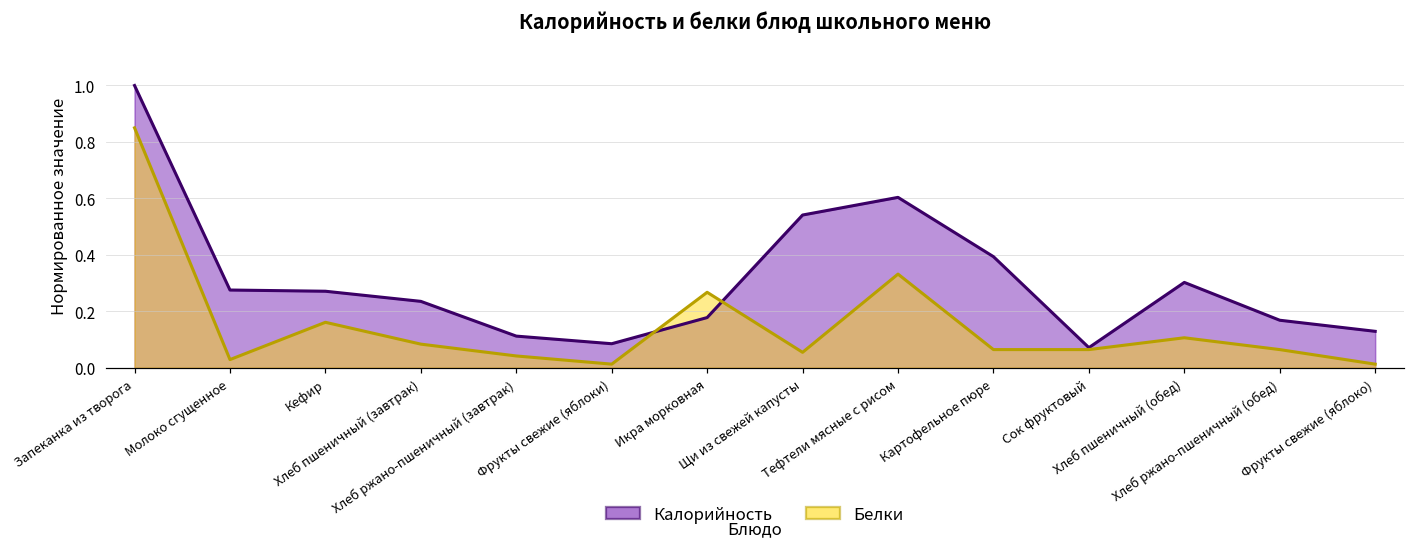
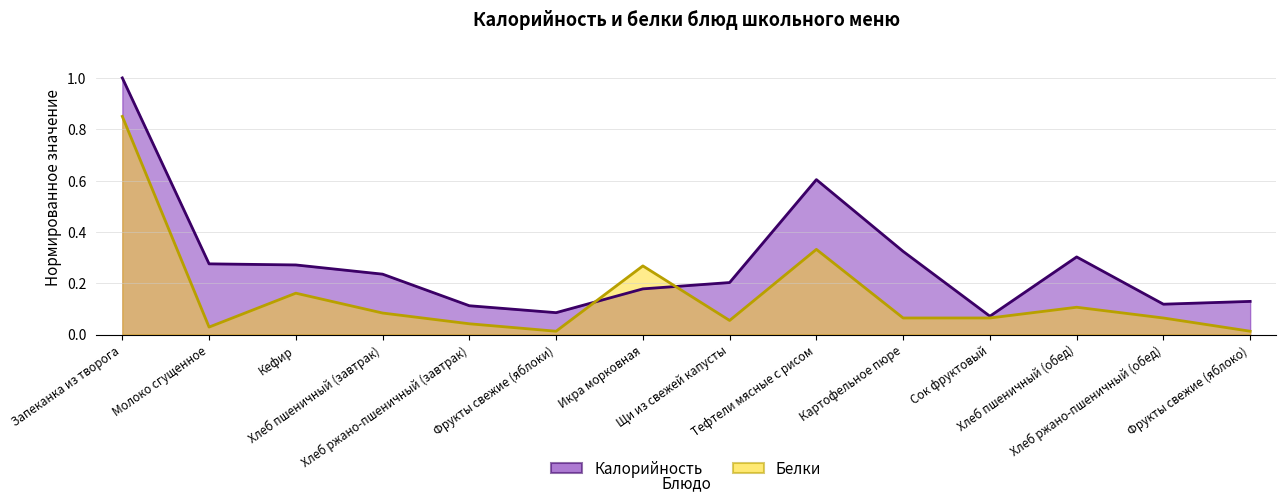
  {
    "Калорийность": {
      "Запеканка из творога": 1.00,
      "Молоко сгущенное": 0.28,
      "Кефир": 0.27,
      "Хлеб пшеничный (завтрак)": 0.24,
      "Хлеб ржано-пшеничный (завтрак)": 0.11,
      "Фрукты свежие (яблоки)": 0.09,
      "Икра морковная": 0.18,
-     "Щи из свежей капусты": 0.54,
+     "Щи из свежей капусты": 0.20,
      "Тефтели мясные с рисом": 0.60,
-     "Картофельное пюре": 0.39,
+     "Картофельное пюре": 0.32,
      "Хлеб пшеничный (обед)": 0.30,
-     "Хлеб ржано-пшеничный (обед)": 0.17,
+     "Хлеб ржано-пшеничный (обед)": 0.12,
      "Фрукты свежие (яблоко)": 0.13
    },
    "Белки": {
      "Запеканка из творога": 0.85,
      "Молоко сгущенное": 0.03,
      "Кефир": 0.16,
      "Хлеб пшеничный (завтрак)": 0.08,
      "Хлеб ржано-пшеничный (завтрак)": 0.04,
      "Фрукты свежие (яблоки)": 0.01,
      "Икра морковная": 0.27,
      "Щи из свежей капусты": 0.05,
      "Тефтели мясные с рисом": 0.33,
      "Картофельное пюре": 0.06,
      "Хлеб пшеничный (обед)": 0.11,
      "Хлеб ржано-пшеничный (обед)": 0.06,
      "Фрукты свежие (яблоко)": 0.01
    }
  }
